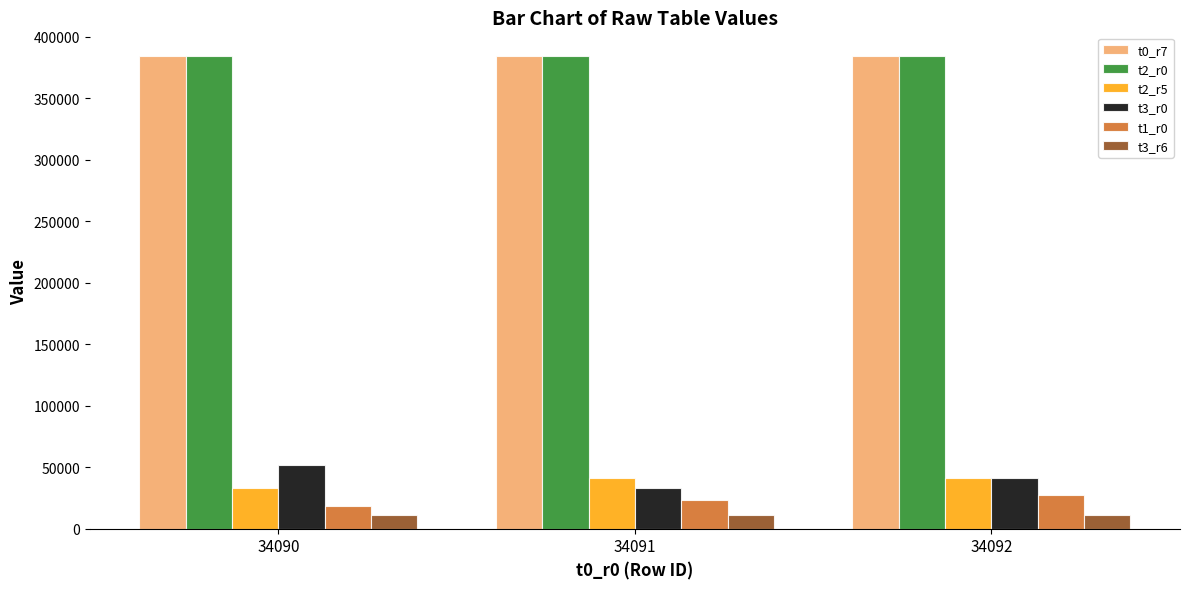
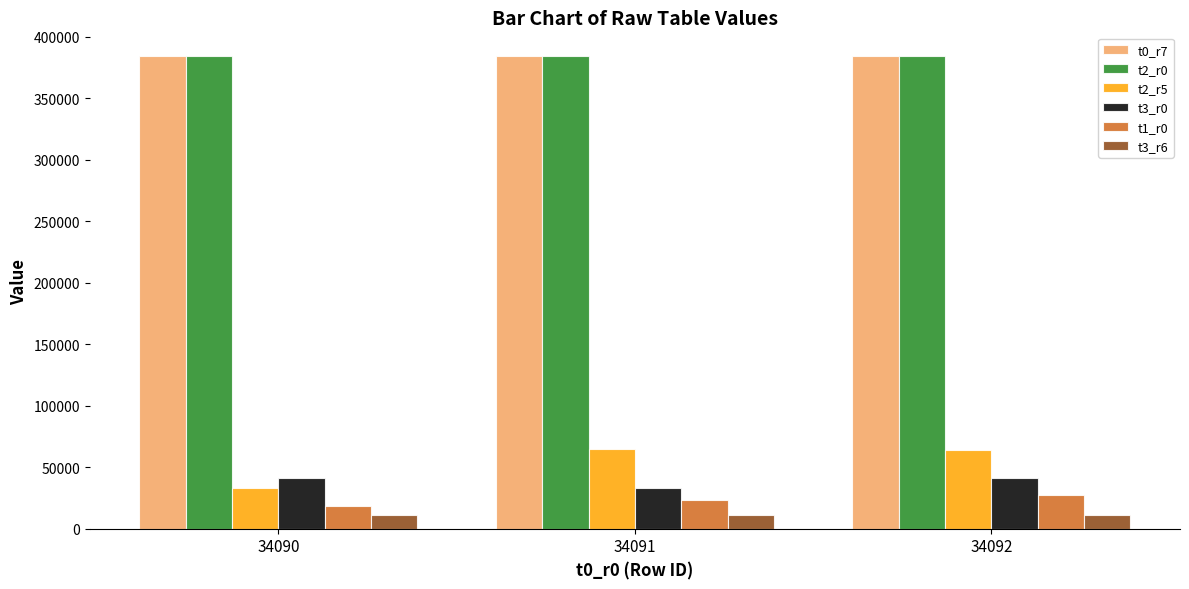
  {
    "t0_r7": {
      "34090": 384000,
      "34091": 384000,
      "34092": 384000
    },
    "t2_r0": {
      "34090": 384000,
      "34091": 384000,
      "34092": 384000
    },
    "t2_r5": {
      "34090": 33000,
-     "34091": 41000,
-     "34092": 41000
+     "34091": 64000,
+     "34092": 64000
    },
    "t3_r0": {
-     "34090": 52000,
+     "34090": 41000,
      "34091": 33000,
      "34092": 41000
    },
    "t1_r0": {
      "34090": 19000,
      "34091": 23000,
      "34092": 27000
    },
    "t3_r6": {
      "34090": 11000,
      "34091": 11000,
      "34092": 11000
    }
  }
